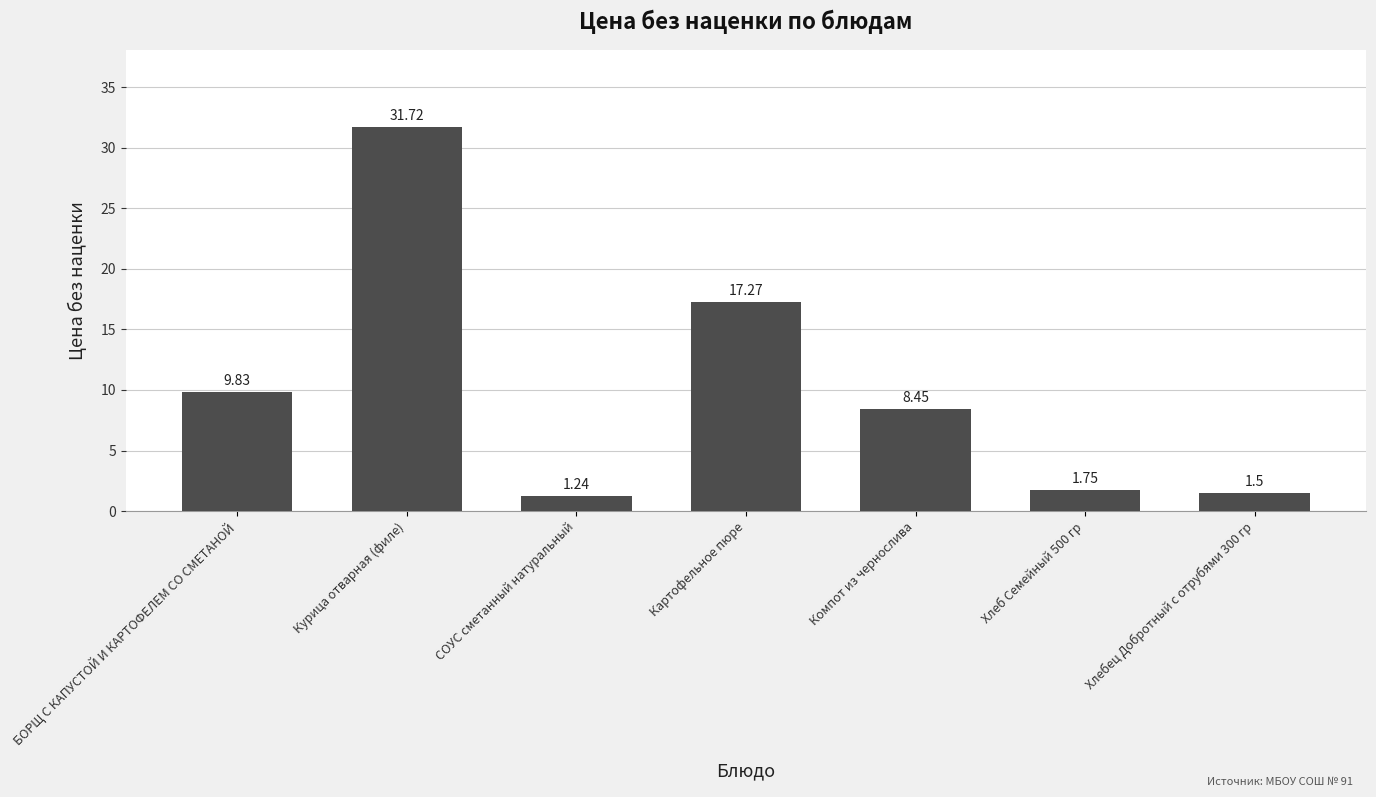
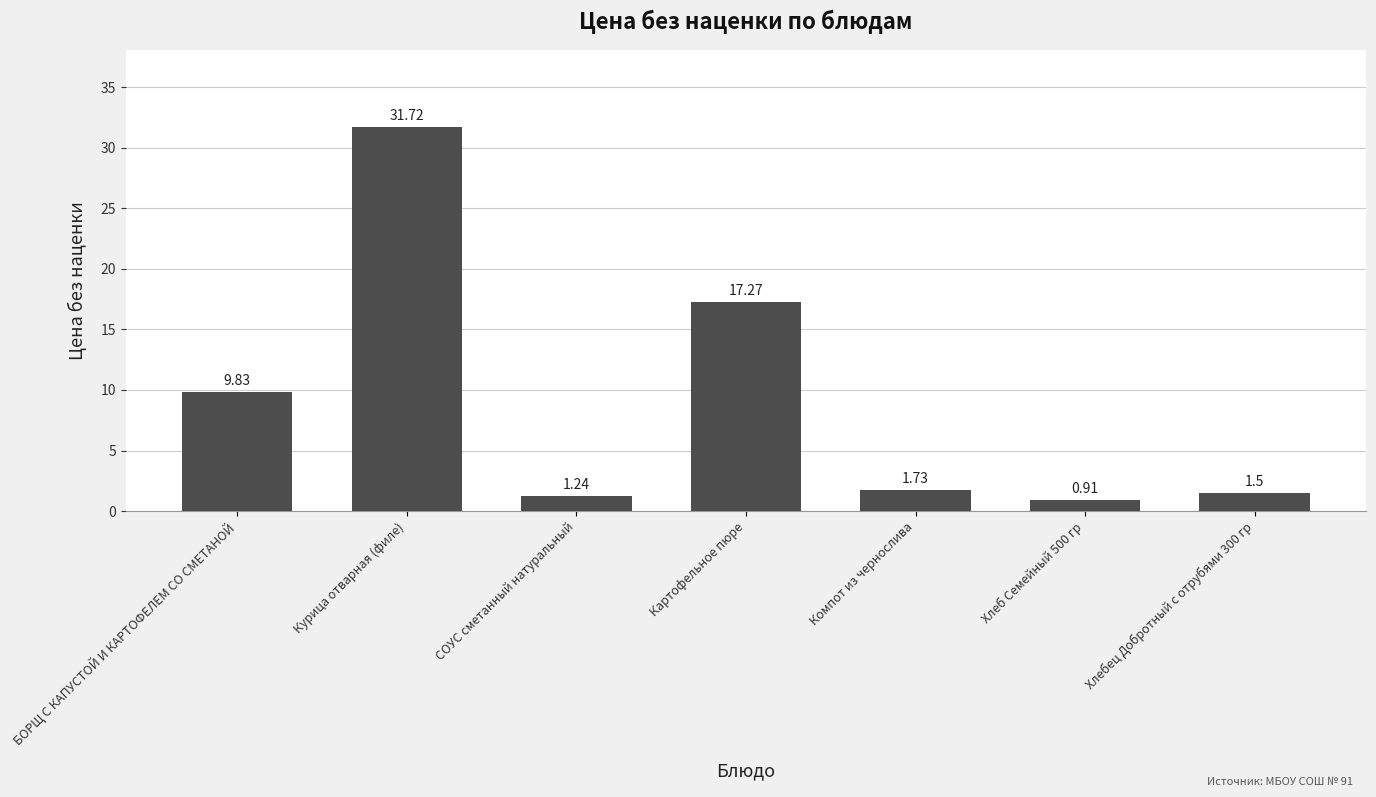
  {
    "БОРЩ С КАПУСТОЙ И КАРТОФЕЛЕМ СО СМЕТАНОЙ": 9.83,
    "Курица отварная (филе)": 31.72,
    "СОУС сметанный натуральный": 1.24,
    "Картофельное пюре": 17.27,
-   "Компот из чернослива": 8.45,
-   "Хлеб Семейный 500 гр": 1.75,
+   "Компот из чернослива": 1.73,
+   "Хлеб Семейный 500 гр": 0.91,
    "Хлебец Добротный с отрубями 300 гр": 1.5
  }
